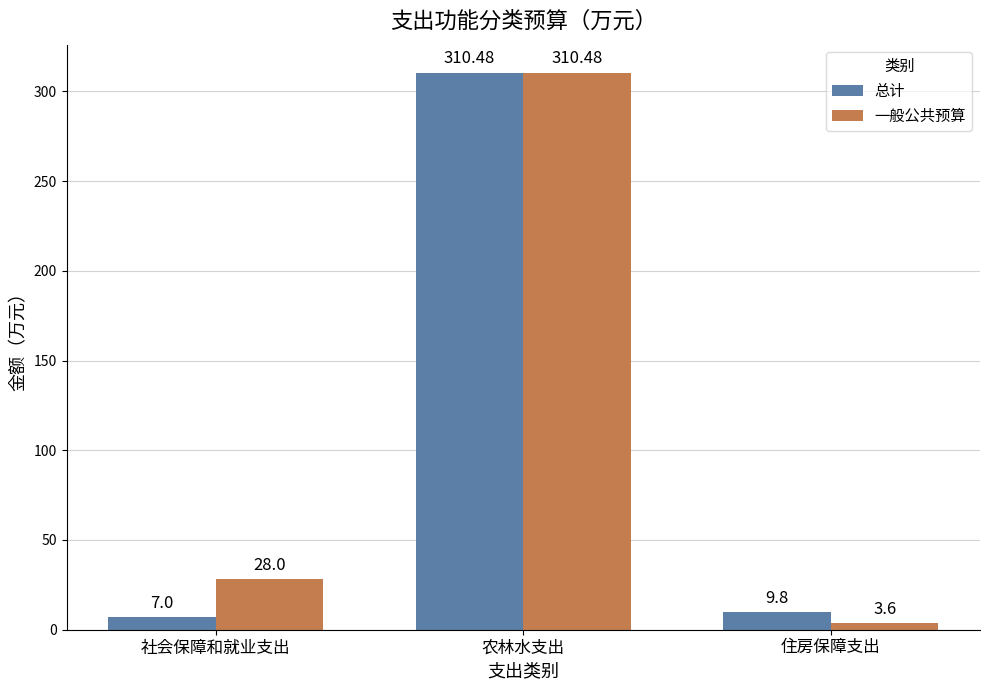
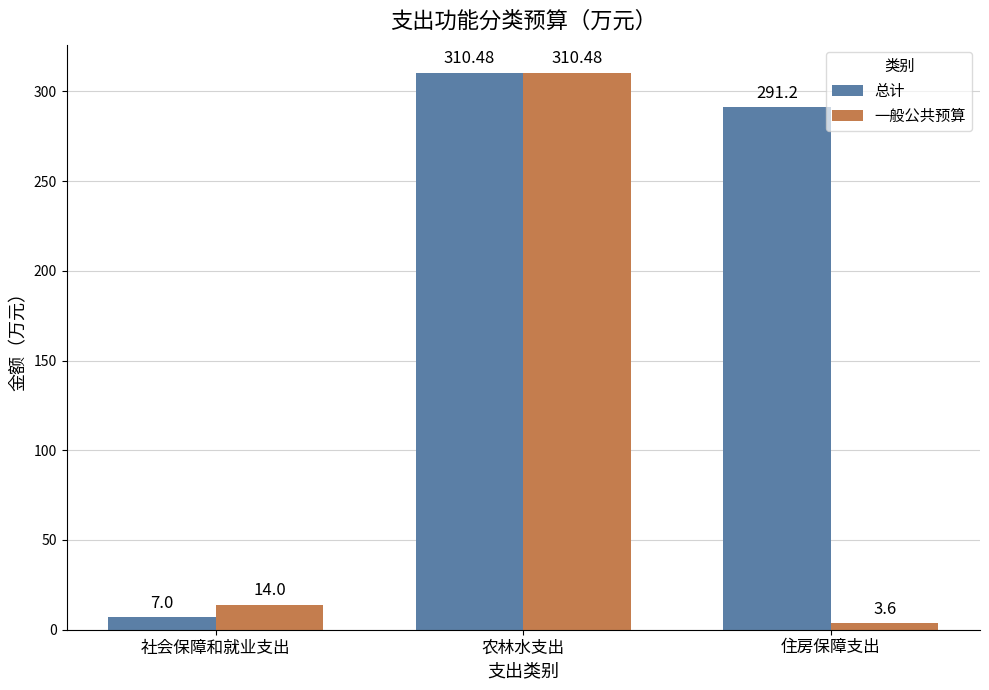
  {
    "总计": {
      "社会保障和就业支出": 7.0,
      "农林水支出": 310.48,
-     "住房保障支出": 9.8
+     "住房保障支出": 291.2
    },
    "一般公共预算": {
-     "社会保障和就业支出": 28.0,
+     "社会保障和就业支出": 14.0,
      "农林水支出": 310.48,
      "住房保障支出": 3.6
    }
  }
